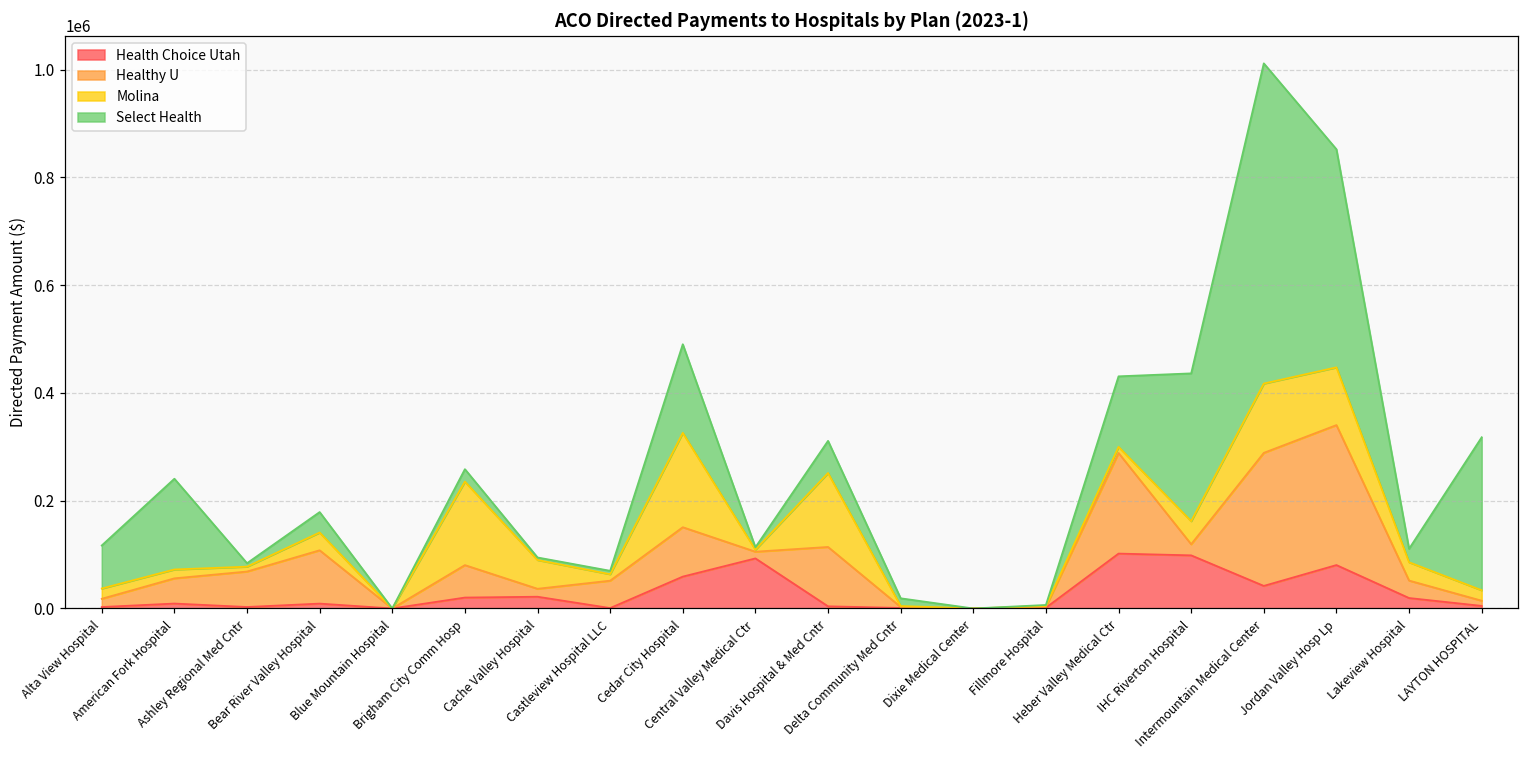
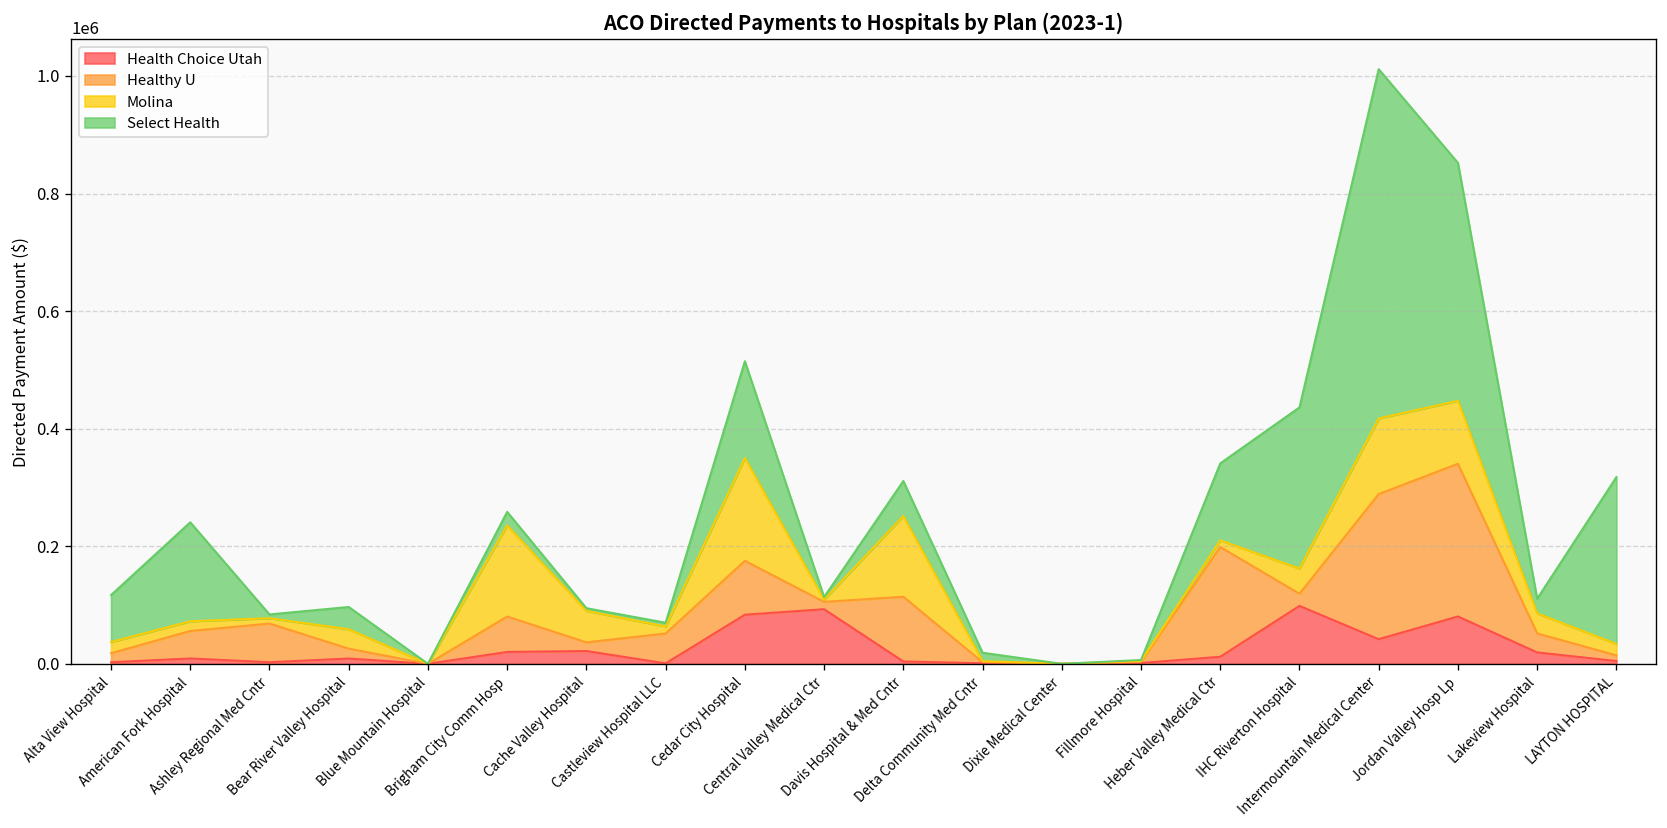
  {
    "Health Choice Utah": {
      "Alta View Hospital": 0,
      "American Fork Hospital": 10000,
      "Ashley Regional Med Cntr": 0,
      "Bear River Valley Hospital": 10000,
      "Brigham City Comm Hosp": 20000,
      "Cache Valley Hospital": 20000,
      "Castleview Hospital LLC": 0,
-     "Cedar City Hospital": 60000,
+     "Cedar City Hospital": 80000,
      "Central Valley Medical Ctr": 90000,
      "Davis Hospital & Med Cntr": 0,
-     "Heber Valley Medical Ctr": 100000,
+     "Heber Valley Medical Ctr": 10000,
      "IHC Riverton Hospital": 100000,
      "Intermountain Medical Center": 40000,
      "Jordan Valley Hosp Lp": 80000,
      "Lakeview Hospital": 20000,
      "LAYTON HOSPITAL": 0
    },
    "Healthy U": {
      "Alta View Hospital": 20000,
      "American Fork Hospital": 50000,
      "Ashley Regional Med Cntr": 70000,
-     "Bear River Valley Hospital": 100000,
+     "Bear River Valley Hospital": 20000,
      "Brigham City Comm Hosp": 60000,
      "Cache Valley Hospital": 10000,
      "Castleview Hospital LLC": 50000,
      "Cedar City Hospital": 90000,
      "Davis Hospital & Med Cntr": 110000,
      "Heber Valley Medical Ctr": 190000,
      "IHC Riverton Hospital": 20000,
      "Intermountain Medical Center": 250000,
      "Jordan Valley Hosp Lp": 260000,
      "Lakeview Hospital": 30000,
      "LAYTON HOSPITAL": 10000
    },
    "Molina": {
      "Alta View Hospital": 20000,
      "American Fork Hospital": 20000,
      "Ashley Regional Med Cntr": 10000,
      "Bear River Valley Hospital": 30000,
      "Brigham City Comm Hosp": 160000,
      "Castleview Hospital LLC": 10000,
      "Cedar City Hospital": 180000,
      "Davis Hospital & Med Cntr": 140000,
      "Heber Valley Medical Ctr": 10000,
      "IHC Riverton Hospital": 40000,
      "Intermountain Medical Center": 130000,
      "Jordan Valley Hosp Lp": 110000,
      "Lakeview Hospital": 30000,
      "LAYTON HOSPITAL": 20000
    },
    "Select Health": {
      "Alta View Hospital": 80000,
      "American Fork Hospital": 170000,
      "Ashley Regional Med Cntr": 10000,
      "Bear River Valley Hospital": 40000,
      "Brigham City Comm Hosp": 20000,
      "Castleview Hospital LLC": 10000,
      "Cedar City Hospital": 160000,
      "Davis Hospital & Med Cntr": 60000,
      "Delta Community Med Cntr": 10000,
      "Heber Valley Medical Ctr": 130000,
      "IHC Riverton Hospital": 270000,
      "Intermountain Medical Center": 590000,
      "Jordan Valley Hosp Lp": 400000,
      "Lakeview Hospital": 20000,
      "LAYTON HOSPITAL": 280000
    }
  }
